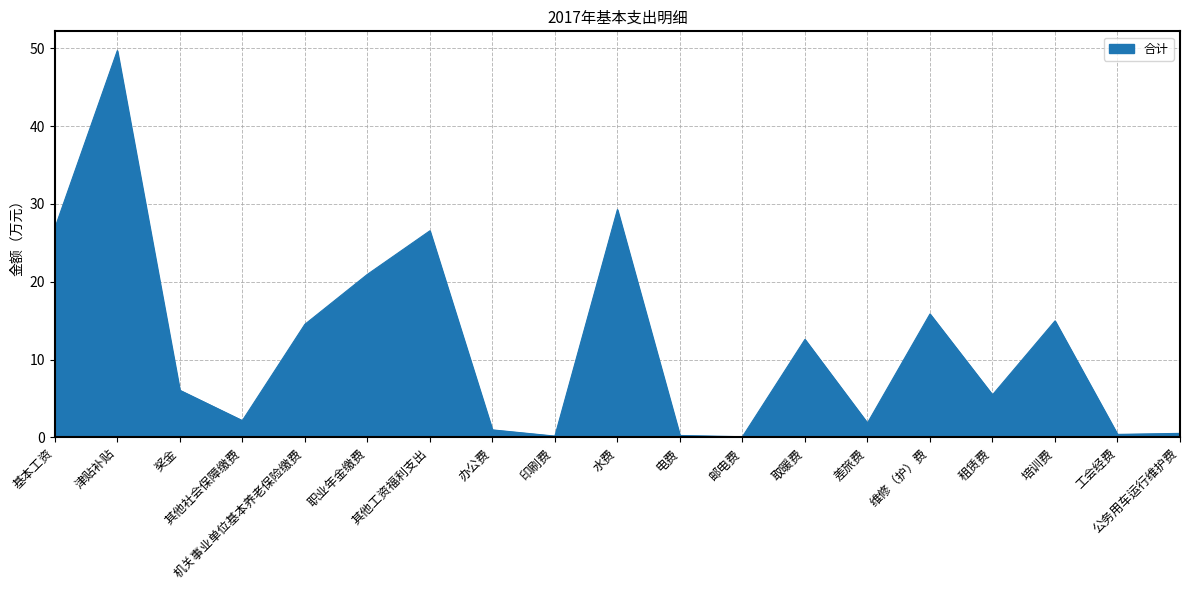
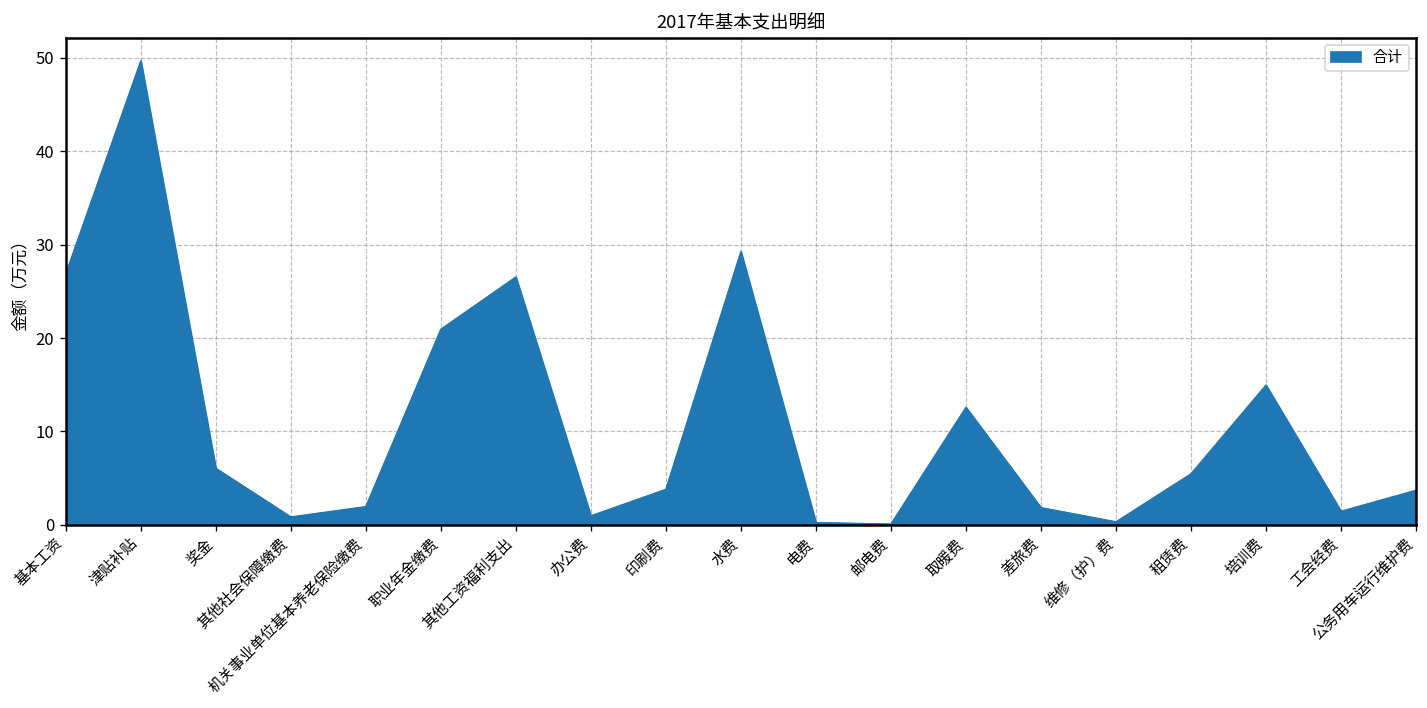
  {
    "基本工资": 27,
    "津贴补贴": 50,
    "奖金": 6,
-   "其他社会保障缴费": 2,
-   "机关事业单位基本养老保险缴费": 15,
+   "其他社会保障缴费": 1,
+   "机关事业单位基本养老保险缴费": 2,
    "职业年金缴费": 21,
    "其他工资福利支出": 27,
    "办公费": 1,
-   "印刷费": 0,
+   "印刷费": 4,
    "水费": 29,
    "电费": 0,
    "邮电费": 0,
    "取暖费": 13,
    "差旅费": 2,
-   "维修（护）费": 16,
+   "维修（护）费": 0,
    "租赁费": 5,
    "培训费": 15,
-   "工会经费": 0,
-   "公务用车运行维护费": 1
+   "工会经费": 1,
+   "公务用车运行维护费": 4
  }
